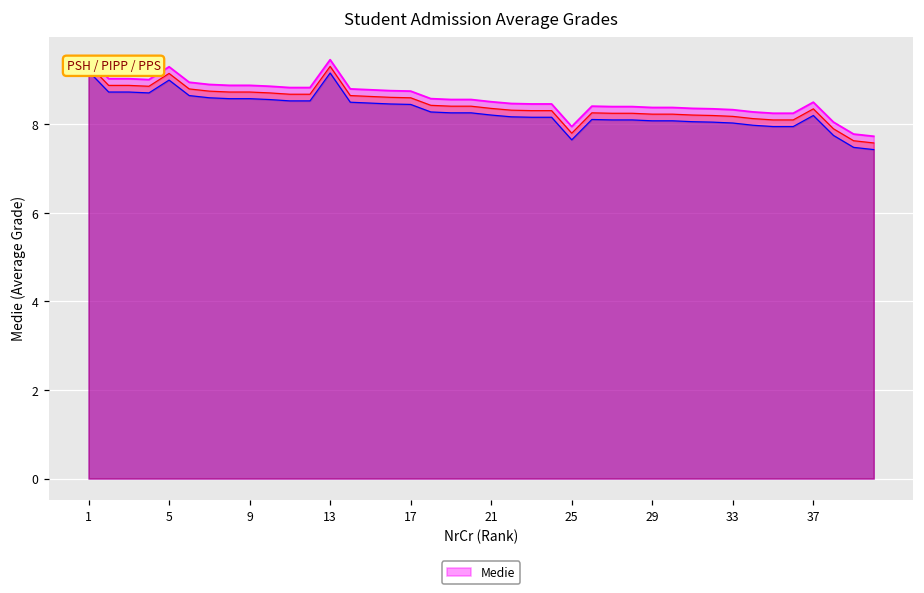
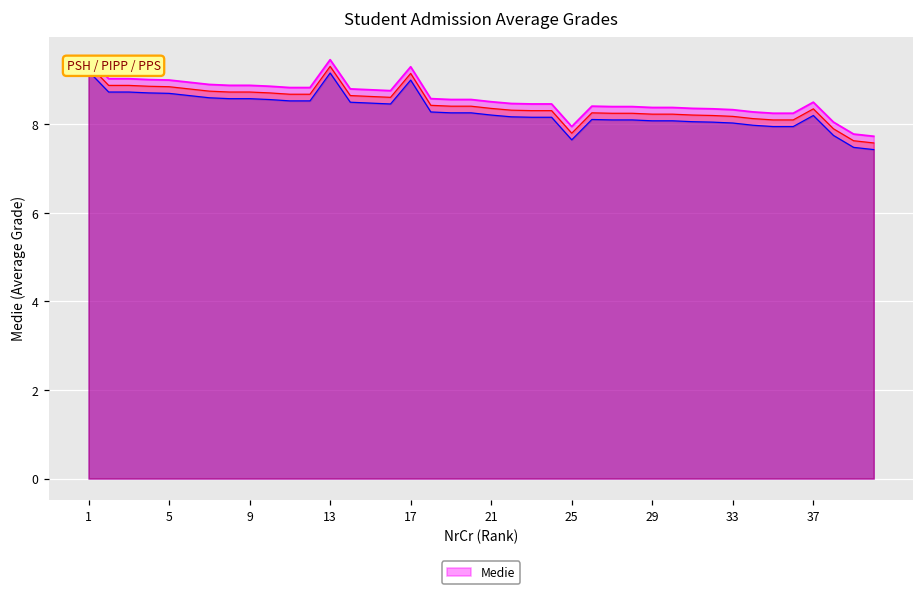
  {
    "Medie": {
-     "5": 9.3,
+     "5": 9.0,
      "9": 8.9,
      "13": 9.5,
-     "17": 8.8,
+     "17": 9.3,
      "21": 8.5,
      "25": 8.0,
      "29": 8.4,
      "33": 8.3,
      "37": 8.5
    }
  }
